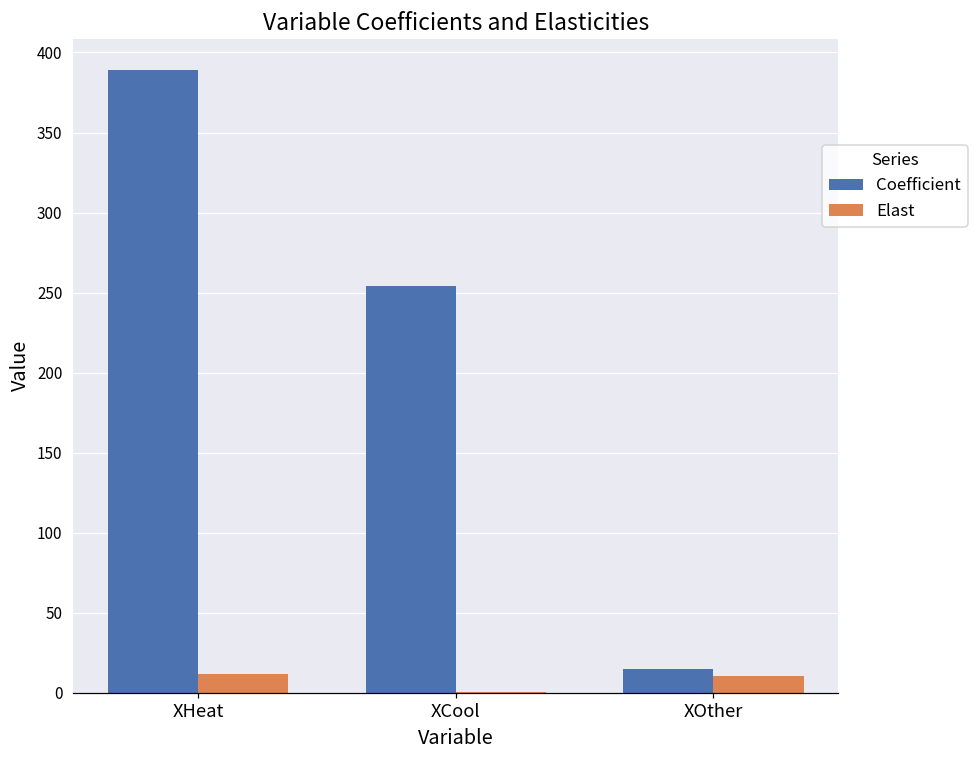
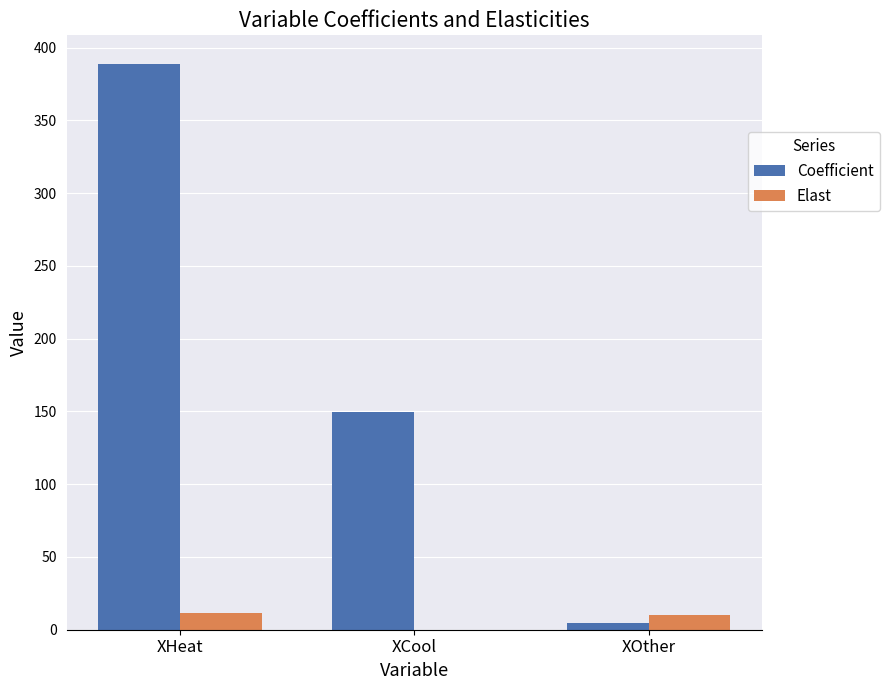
  {
    "Coefficient": {
      "XHeat": 389,
-     "XCool": 254,
-     "XOther": 15
+     "XCool": 150,
+     "XOther": 5
    },
    "Elast": {
      "XHeat": 12,
      "XOther": 10
    }
  }
